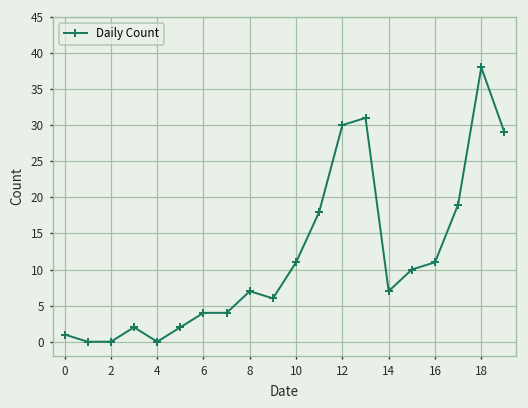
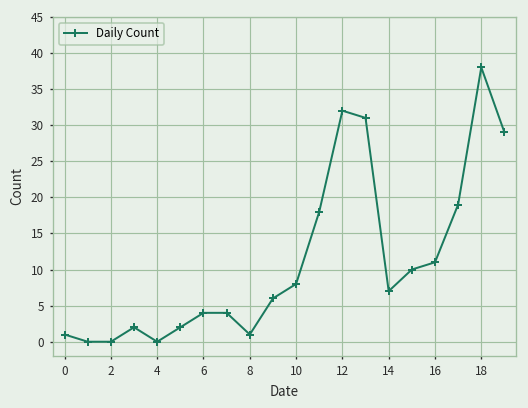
  {
    "0": 1,
    "2": 0,
    "4": 0,
    "6": 4,
-   "8": 7,
-   "10": 11,
-   "12": 30,
+   "8": 1,
+   "10": 8,
+   "12": 32,
    "14": 7,
    "16": 11,
    "18": 38
  }
